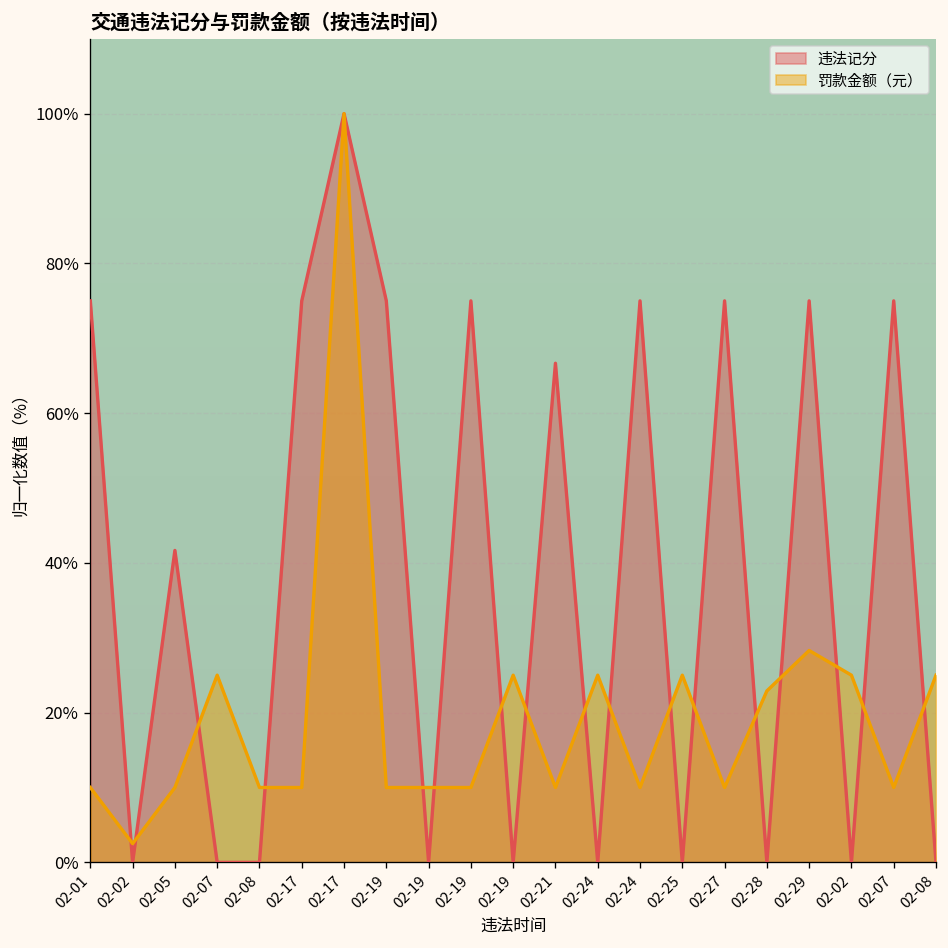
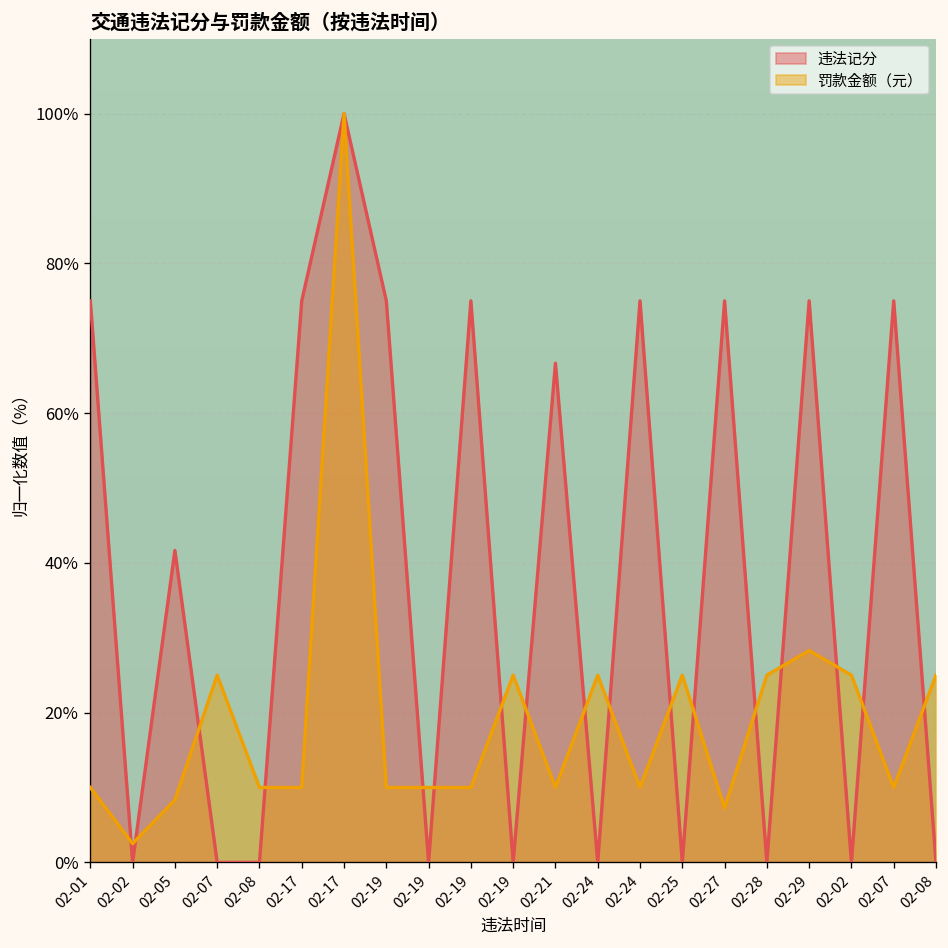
  {
    "违法记分": {
      "02-01": "75%",
      "02-05": "42%",
      "02-21": "67%",
      "02-25": "0%",
      "02-27": "75%",
      "02-28": "0%",
      "02-29": "75%"
    },
    "罚款金额（元）": {
      "02-01": "10%",
-     "02-05": "10%",
+     "02-05": "8%",
      "02-21": "10%",
      "02-25": "25%",
-     "02-27": "10%",
-     "02-28": "23%",
+     "02-27": "7%",
+     "02-28": "25%",
      "02-29": "28%"
    }
  }
